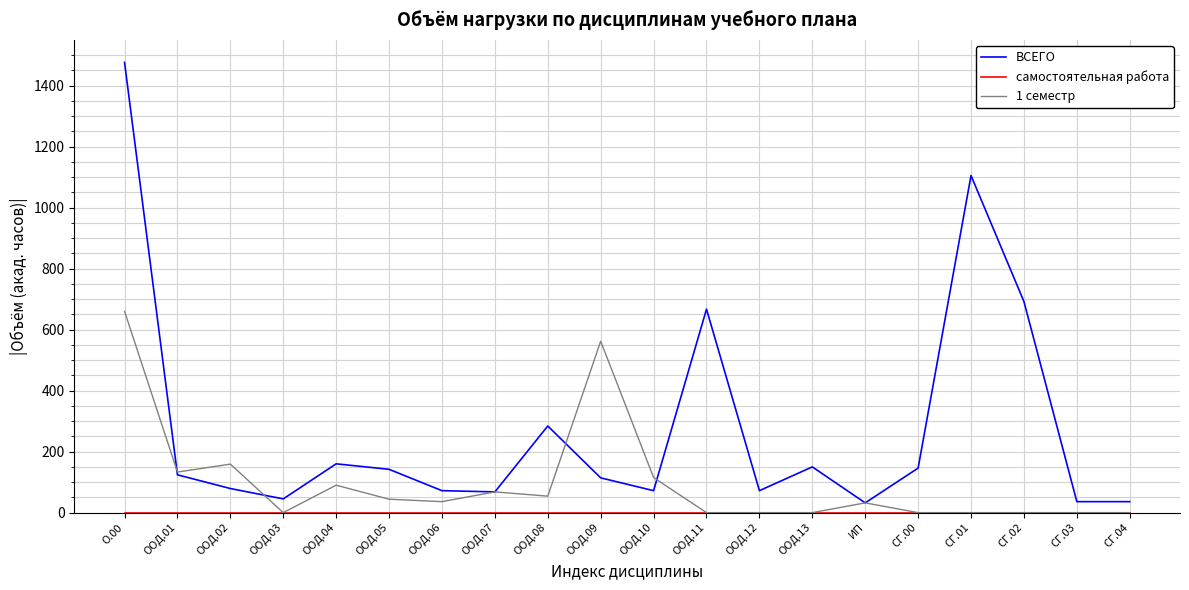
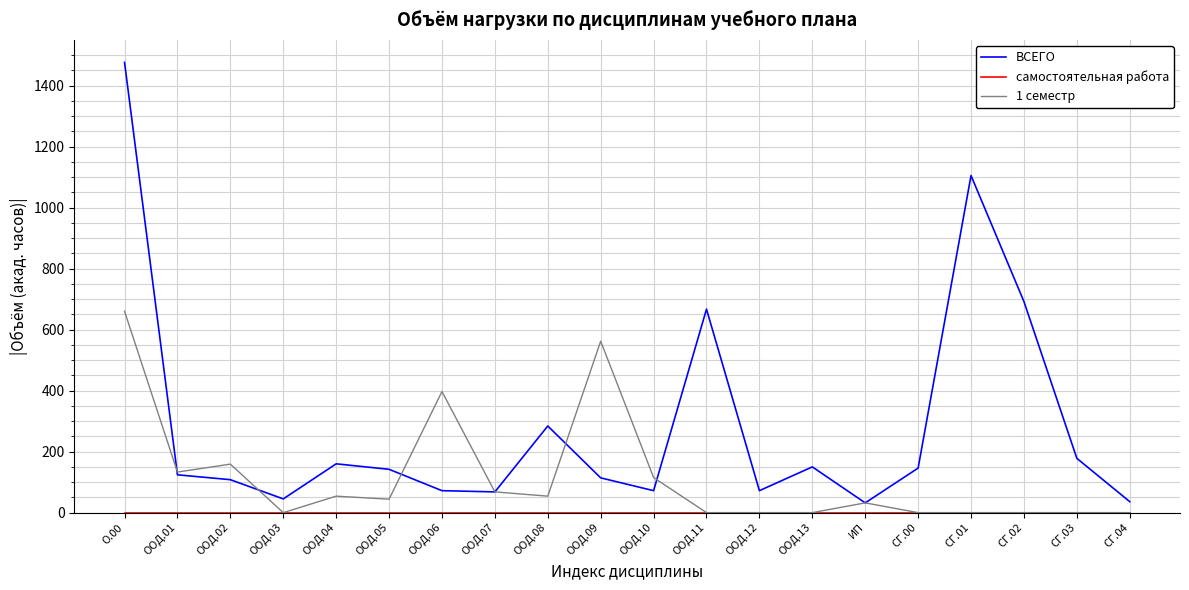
  {
    "ВСЕГО": {
      "О.00": 1480,
      "ООД.01": 120,
-     "ООД.02": 80,
+     "ООД.02": 110,
      "ООД.03": 50,
      "ООД.04": 160,
      "ООД.05": 140,
      "ООД.06": 70,
      "ООД.08": 280,
      "ООД.09": 110,
      "ООД.10": 70,
      "ООД.11": 670,
      "ООД.12": 70,
      "ООД.13": 150,
      "СГ.00": 150,
      "СГ.01": 1110,
      "СГ.02": 690,
-     "СГ.03": 40,
+     "СГ.03": 180,
      "СГ.04": 40
    },
    "самостоятельная работа": {
      "О.00": 0,
      "ООД.01": 0,
      "ООД.02": 0,
      "ООД.04": 0,
      "ООД.05": 0,
      "ООД.06": 0,
      "ООД.07": 0,
      "ООД.08": 0,
      "ООД.09": 0,
      "ООД.10": 0,
      "ИП": 0
    },
    "1 семестр": {
      "О.00": 660,
      "ООД.01": 130,
      "ООД.02": 160,
-     "ООД.04": 90,
+     "ООД.04": 50,
      "ООД.05": 40,
-     "ООД.06": 40,
+     "ООД.06": 400,
      "ООД.08": 50,
      "ООД.09": 560,
      "ООД.10": 120
    }
  }
